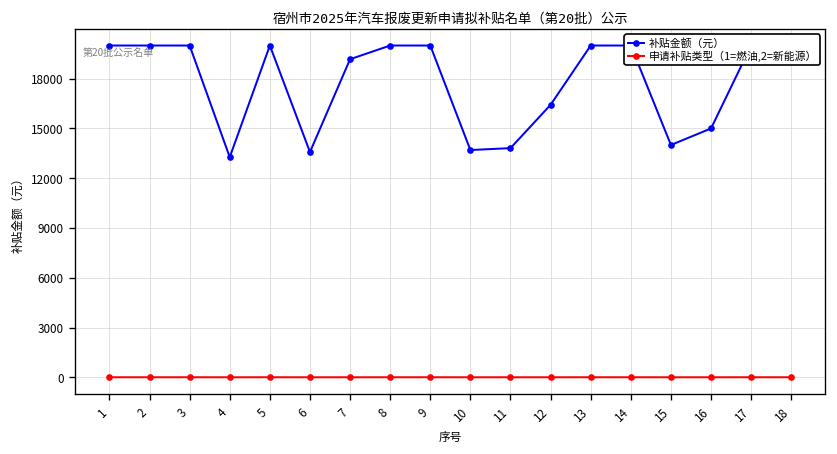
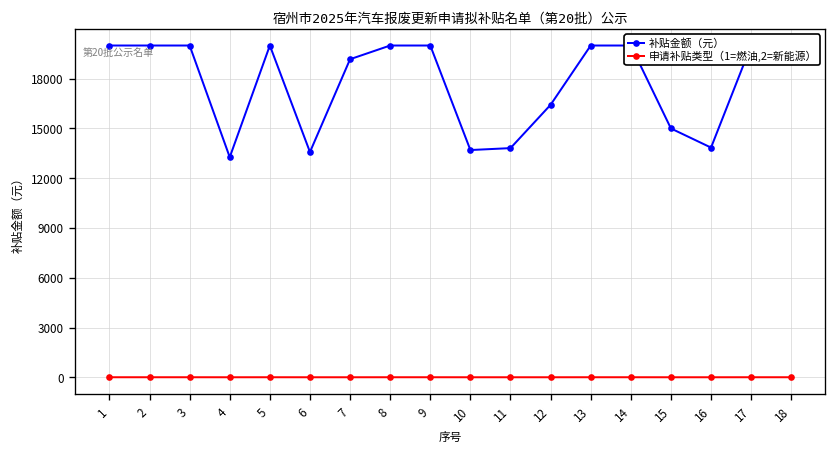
  {
    "补贴金额（元）": {
      "1": 20000,
      "2": 20000,
      "3": 20000,
      "4": 13300,
      "5": 20000,
      "6": 13600,
      "7": 19200,
      "8": 20000,
      "9": 20000,
      "10": 13700,
      "11": 13800,
      "12": 16400,
      "13": 20000,
-     "15": 14000,
-     "16": 15000
+     "15": 15000,
+     "16": 13800
    },
    "申请补贴类型（1=燃油,2=新能源）": {
      "1": 0,
      "2": 0,
      "3": 0,
      "4": 0,
      "5": 0,
      "6": 0,
      "7": 0,
      "8": 0,
      "9": 0,
      "10": 0,
      "11": 0,
      "12": 0,
      "13": 0,
      "14": 0,
      "15": 0,
      "16": 0,
      "17": 0,
      "18": 0
    }
  }
